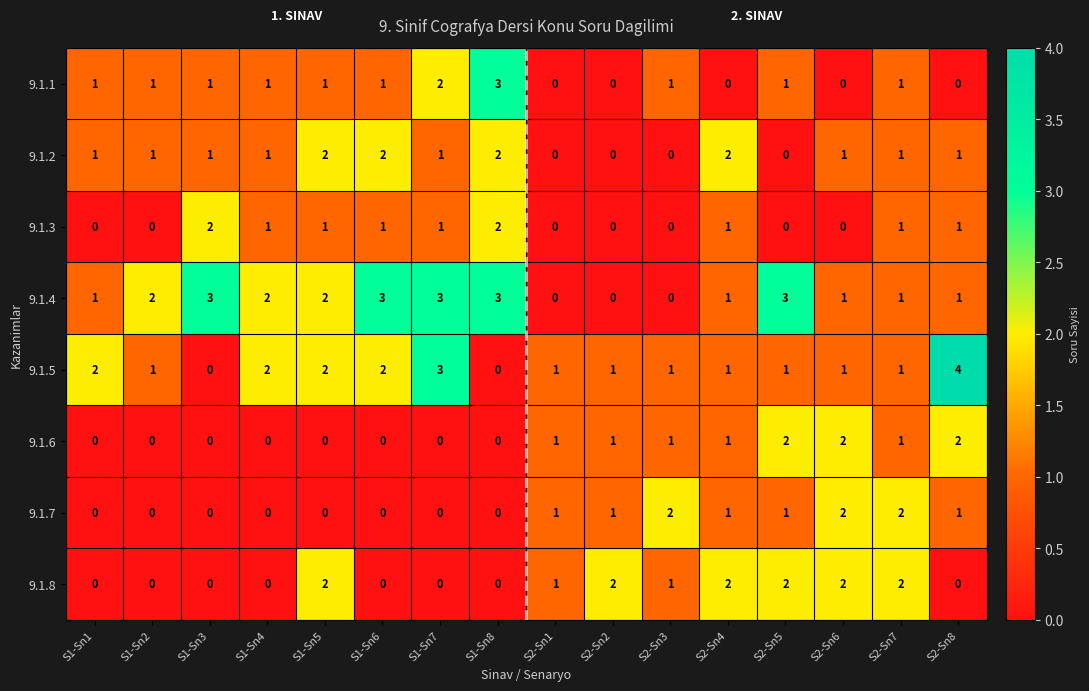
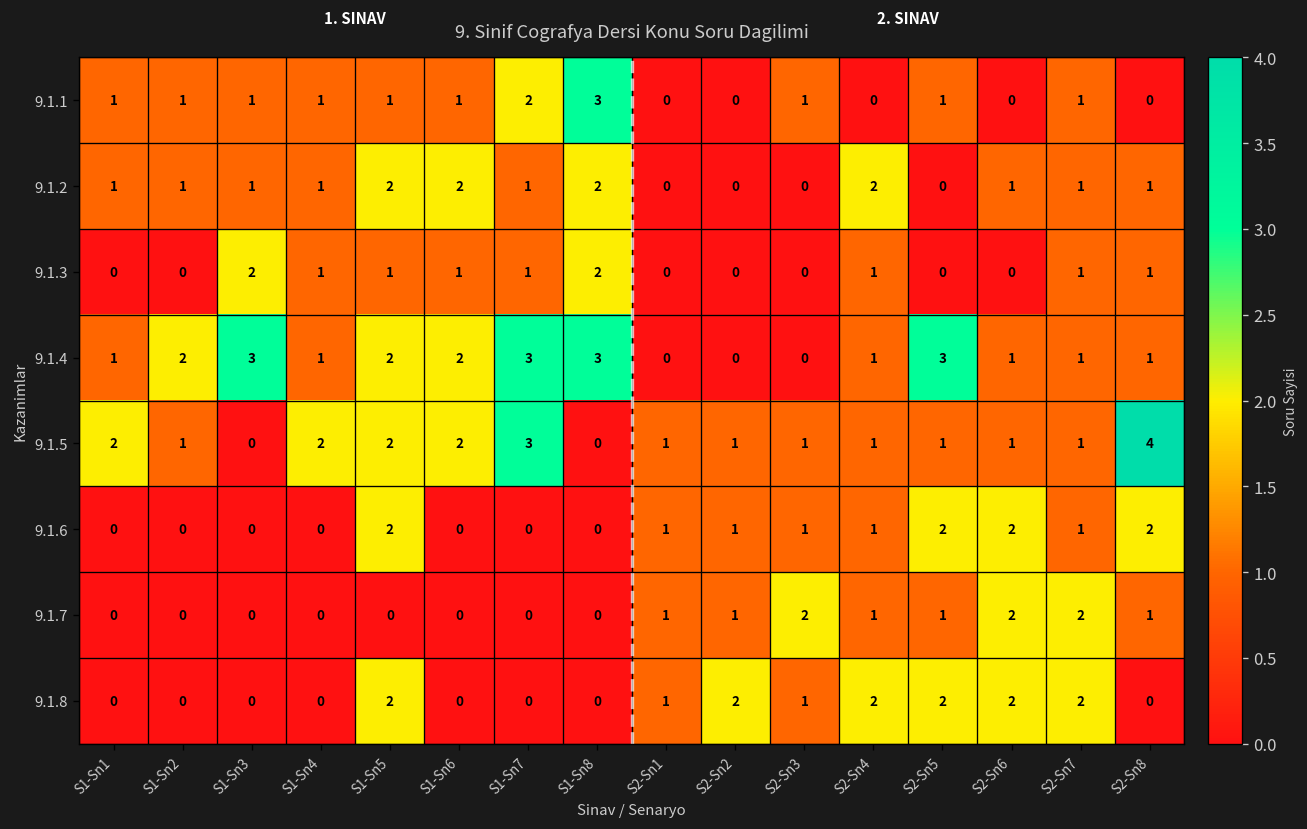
  {
    "9.1.1": {
      "S1-Sn1": 1,
      "S1-Sn2": 1,
      "S1-Sn3": 1,
      "S1-Sn4": 1,
      "S1-Sn5": 1,
      "S1-Sn6": 1,
      "S1-Sn7": 2,
      "S1-Sn8": 3,
      "S2-Sn1": 0,
      "S2-Sn2": 0,
      "S2-Sn3": 1,
      "S2-Sn4": 0,
      "S2-Sn5": 1,
      "S2-Sn6": 0,
      "S2-Sn7": 1,
      "S2-Sn8": 0
    },
    "9.1.2": {
      "S1-Sn1": 1,
      "S1-Sn2": 1,
      "S1-Sn3": 1,
      "S1-Sn4": 1,
      "S1-Sn5": 2,
      "S1-Sn6": 2,
      "S1-Sn7": 1,
      "S1-Sn8": 2,
      "S2-Sn1": 0,
      "S2-Sn2": 0,
      "S2-Sn3": 0,
      "S2-Sn4": 2,
      "S2-Sn5": 0,
      "S2-Sn6": 1,
      "S2-Sn7": 1,
      "S2-Sn8": 1
    },
    "9.1.3": {
      "S1-Sn1": 0,
      "S1-Sn2": 0,
      "S1-Sn3": 2,
      "S1-Sn4": 1,
      "S1-Sn5": 1,
      "S1-Sn6": 1,
      "S1-Sn7": 1,
      "S1-Sn8": 2,
      "S2-Sn1": 0,
      "S2-Sn2": 0,
      "S2-Sn3": 0,
      "S2-Sn4": 1,
      "S2-Sn5": 0,
      "S2-Sn6": 0,
      "S2-Sn7": 1,
      "S2-Sn8": 1
    },
    "9.1.4": {
      "S1-Sn1": 1,
      "S1-Sn2": 2,
      "S1-Sn3": 3,
-     "S1-Sn4": 2,
+     "S1-Sn4": 1,
      "S1-Sn5": 2,
-     "S1-Sn6": 3,
+     "S1-Sn6": 2,
      "S1-Sn7": 3,
      "S1-Sn8": 3,
      "S2-Sn1": 0,
      "S2-Sn2": 0,
      "S2-Sn3": 0,
      "S2-Sn4": 1,
      "S2-Sn5": 3,
      "S2-Sn6": 1,
      "S2-Sn7": 1,
      "S2-Sn8": 1
    },
    "9.1.5": {
      "S1-Sn1": 2,
      "S1-Sn2": 1,
      "S1-Sn3": 0,
      "S1-Sn4": 2,
      "S1-Sn5": 2,
      "S1-Sn6": 2,
      "S1-Sn7": 3,
      "S1-Sn8": 0,
      "S2-Sn1": 1,
      "S2-Sn2": 1,
      "S2-Sn3": 1,
      "S2-Sn4": 1,
      "S2-Sn5": 1,
      "S2-Sn6": 1,
      "S2-Sn7": 1,
      "S2-Sn8": 4
    },
    "9.1.6": {
      "S1-Sn1": 0,
      "S1-Sn2": 0,
      "S1-Sn3": 0,
      "S1-Sn4": 0,
-     "S1-Sn5": 0,
+     "S1-Sn5": 2,
      "S1-Sn6": 0,
      "S1-Sn7": 0,
      "S1-Sn8": 0,
      "S2-Sn1": 1,
      "S2-Sn2": 1,
      "S2-Sn3": 1,
      "S2-Sn4": 1,
      "S2-Sn5": 2,
      "S2-Sn6": 2,
      "S2-Sn7": 1,
      "S2-Sn8": 2
    },
    "9.1.7": {
      "S1-Sn1": 0,
      "S1-Sn2": 0,
      "S1-Sn3": 0,
      "S1-Sn4": 0,
      "S1-Sn5": 0,
      "S1-Sn6": 0,
      "S1-Sn7": 0,
      "S1-Sn8": 0,
      "S2-Sn1": 1,
      "S2-Sn2": 1,
      "S2-Sn3": 2,
      "S2-Sn4": 1,
      "S2-Sn5": 1,
      "S2-Sn6": 2,
      "S2-Sn7": 2,
      "S2-Sn8": 1
    },
    "9.1.8": {
      "S1-Sn1": 0,
      "S1-Sn2": 0,
      "S1-Sn3": 0,
      "S1-Sn4": 0,
      "S1-Sn5": 2,
      "S1-Sn6": 0,
      "S1-Sn7": 0,
      "S1-Sn8": 0,
      "S2-Sn1": 1,
      "S2-Sn2": 2,
      "S2-Sn3": 1,
      "S2-Sn4": 2,
      "S2-Sn5": 2,
      "S2-Sn6": 2,
      "S2-Sn7": 2,
      "S2-Sn8": 0
    }
  }
